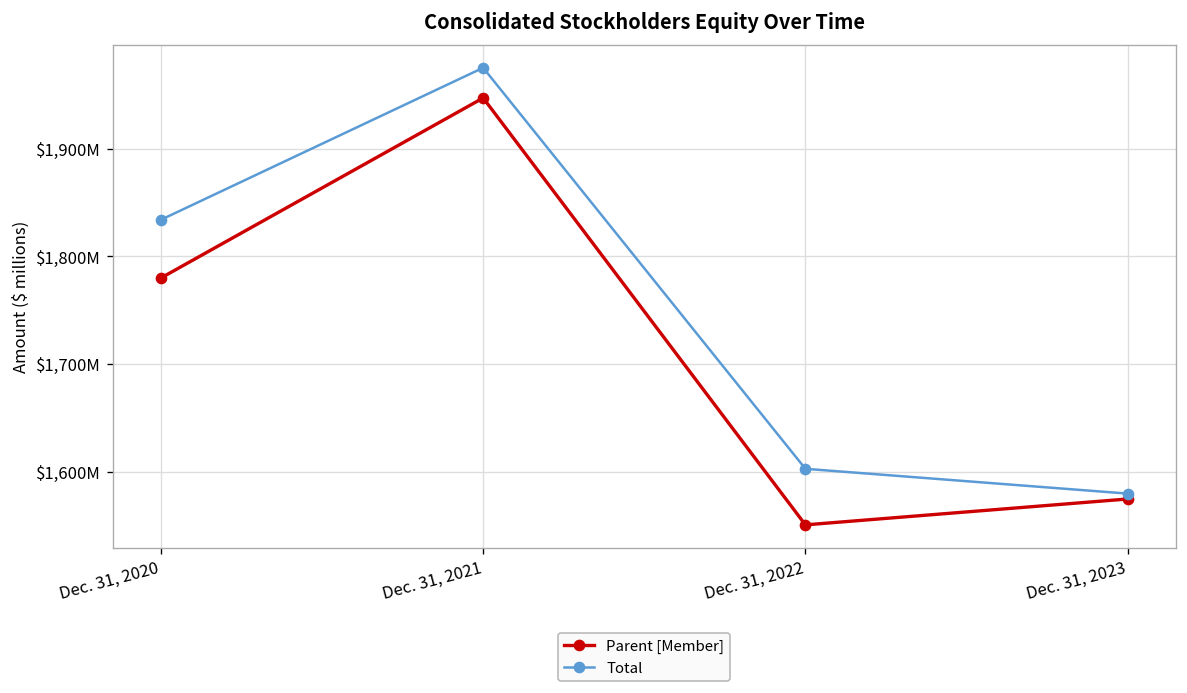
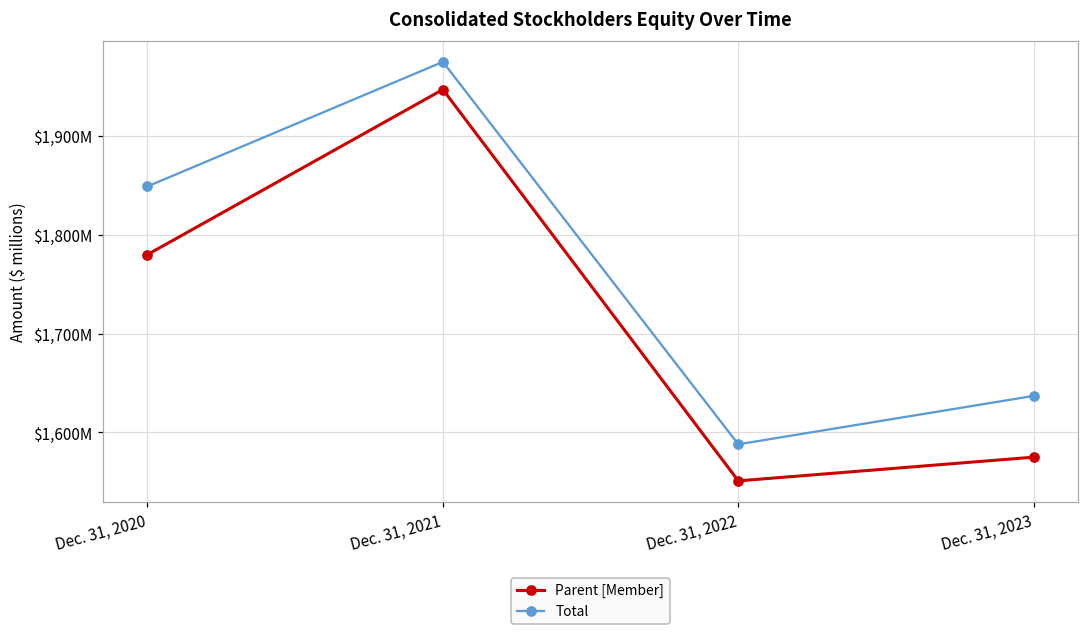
  {
    "Parent [Member]": {
      "Dec. 31, 2020": "$1,780,000,000",
      "Dec. 31, 2021": "$1,950,000,000",
      "Dec. 31, 2022": "$1,550,000,000",
      "Dec. 31, 2023": "$1,580,000,000"
    },
    "Total": {
-     "Dec. 31, 2020": "$1,830,000,000",
+     "Dec. 31, 2020": "$1,850,000,000",
      "Dec. 31, 2021": "$1,980,000,000",
-     "Dec. 31, 2022": "$1,600,000,000",
-     "Dec. 31, 2023": "$1,580,000,000"
+     "Dec. 31, 2022": "$1,590,000,000",
+     "Dec. 31, 2023": "$1,640,000,000"
    }
  }
